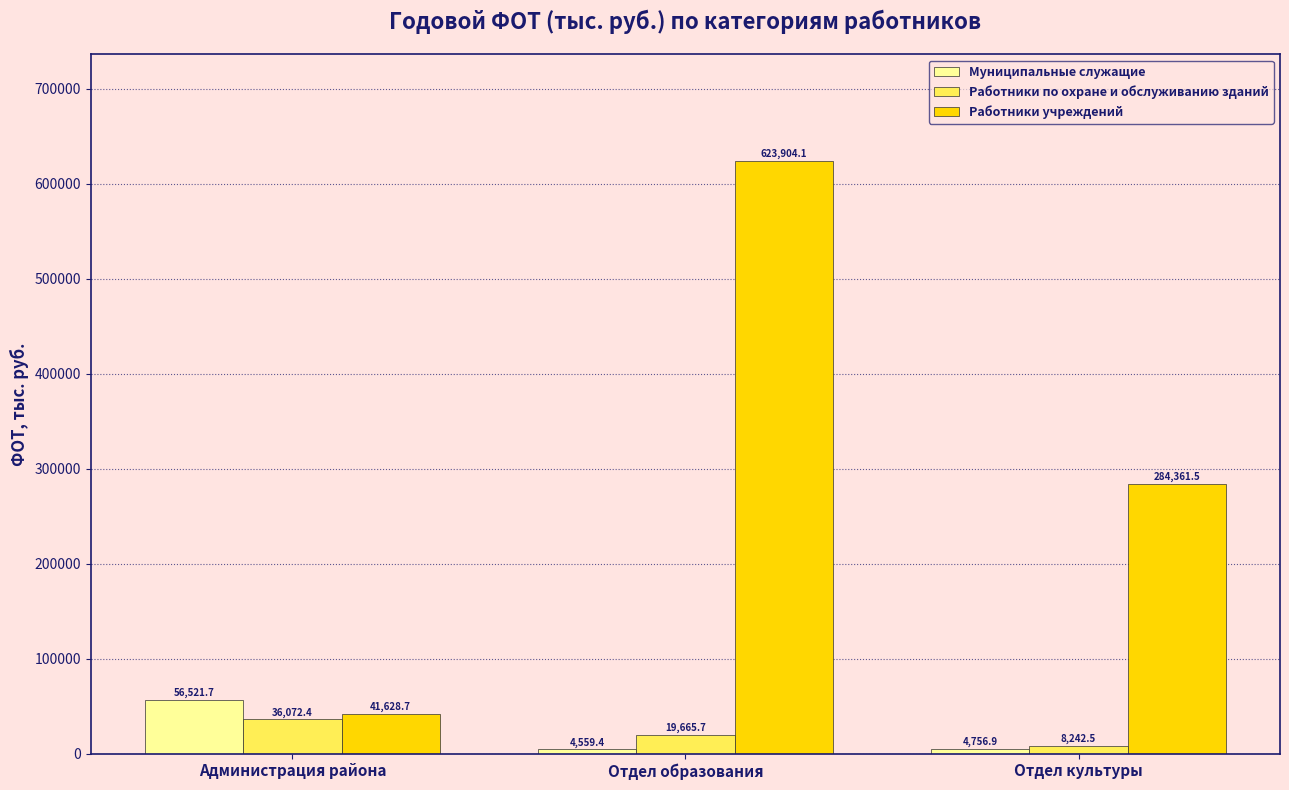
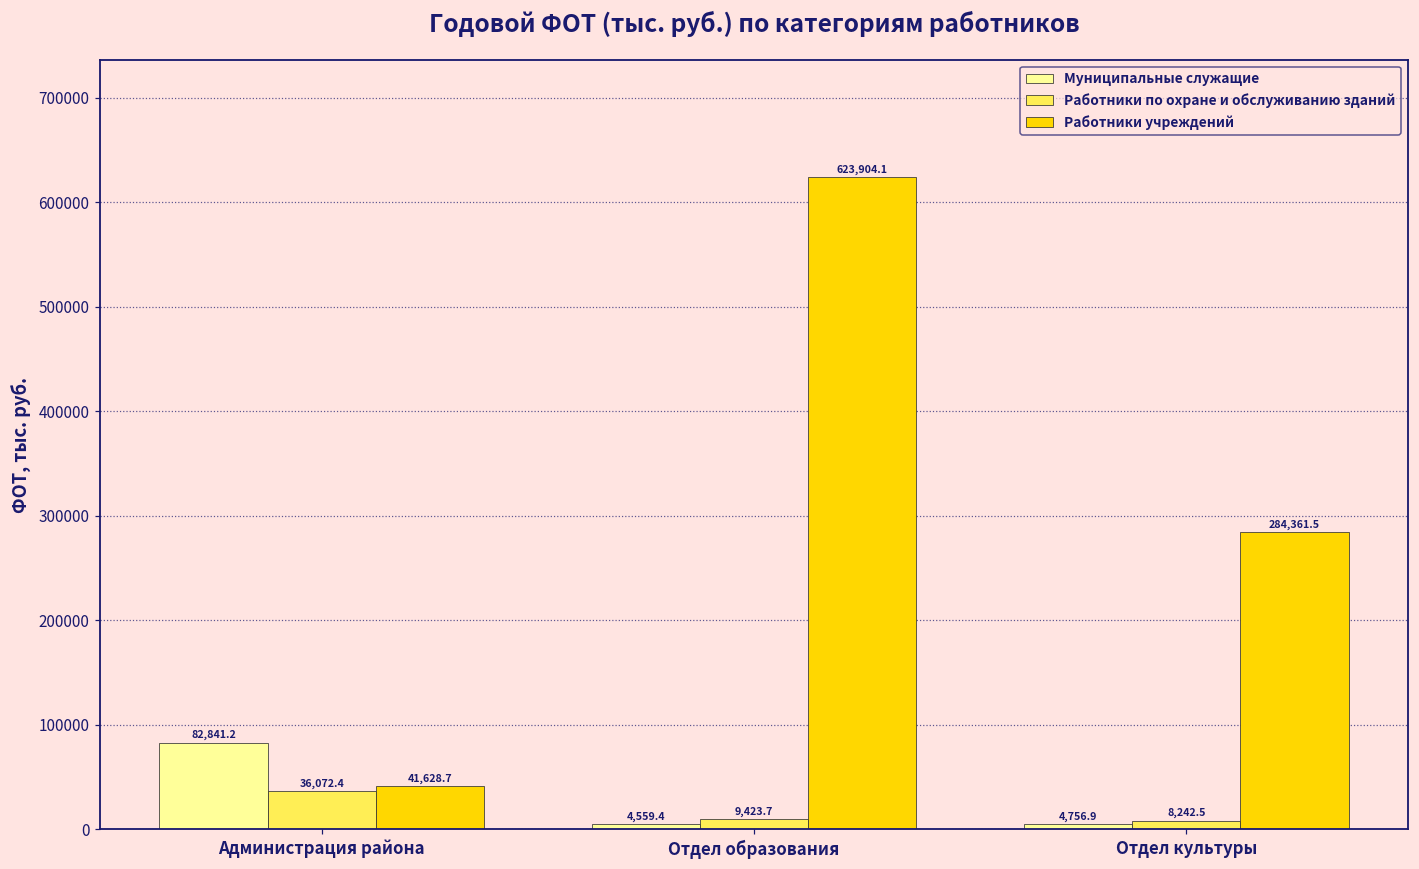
  {
    "Муниципальные служащие": {
-     "Администрация района": "56,521.7",
+     "Администрация района": "82,841.2",
      "Отдел образования": "4,559.4",
      "Отдел культуры": "4,756.9"
    },
    "Работники по охране и обслуживанию зданий": {
      "Администрация района": "36,072.4",
-     "Отдел образования": "19,665.7",
+     "Отдел образования": "9,423.7",
      "Отдел культуры": "8,242.5"
    },
    "Работники учреждений": {
      "Администрация района": "41,628.7",
      "Отдел образования": "623,904.1",
      "Отдел культуры": "284,361.5"
    }
  }
